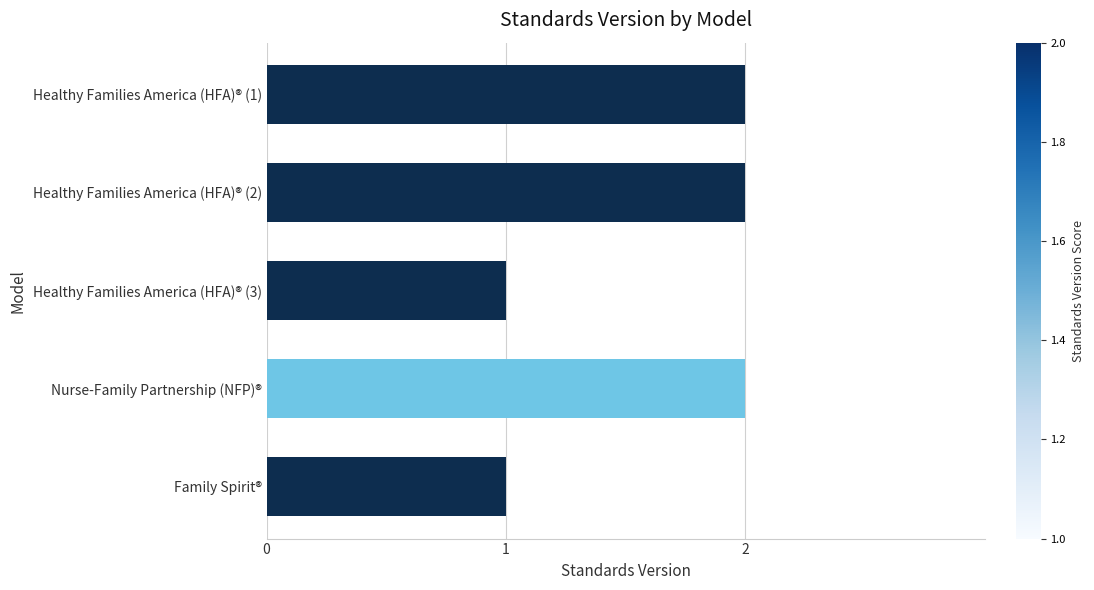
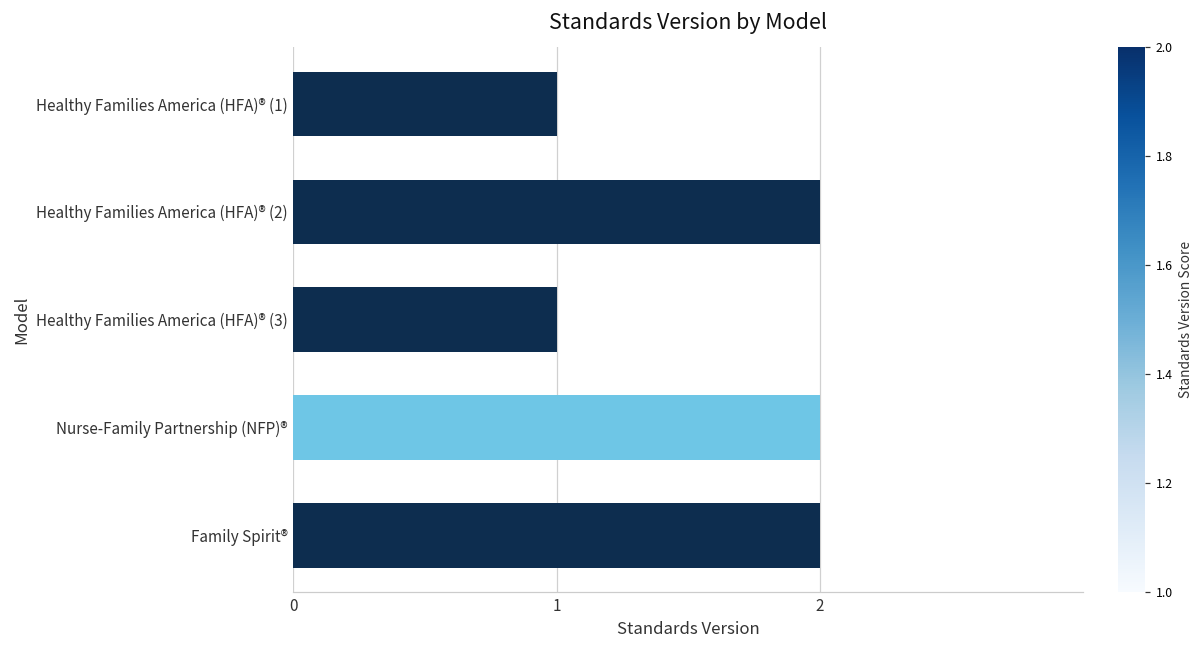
  {
-   "Healthy Families America (HFA)® (1)": 2,
+   "Healthy Families America (HFA)® (1)": 1,
    "Healthy Families America (HFA)® (2)": 2,
    "Healthy Families America (HFA)® (3)": 1,
    "Nurse-Family Partnership (NFP)®": 2,
-   "Family Spirit®": 1
+   "Family Spirit®": 2
  }
